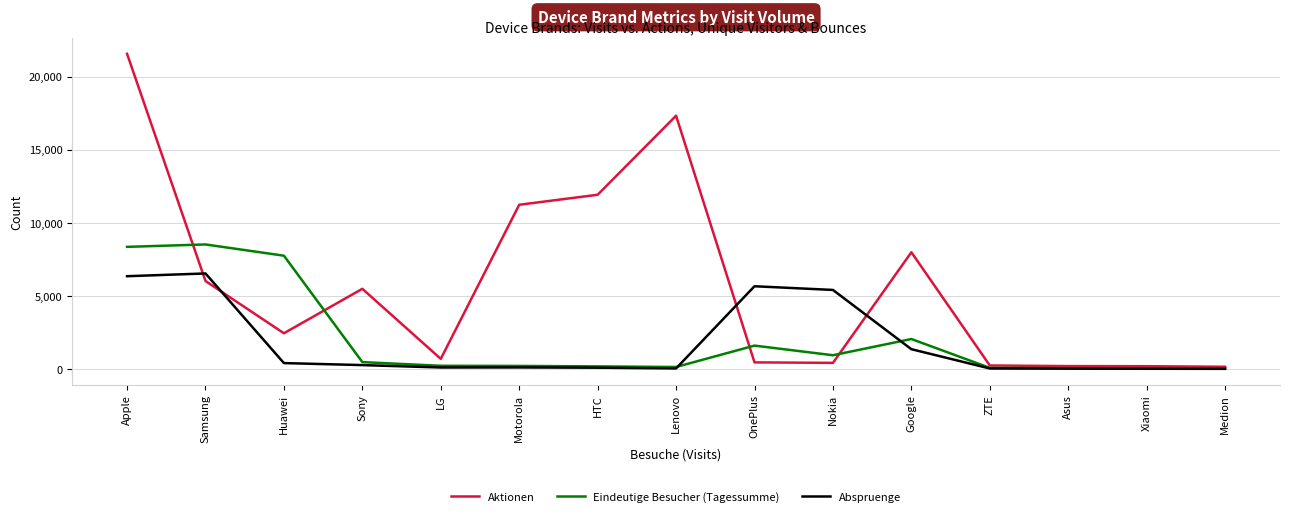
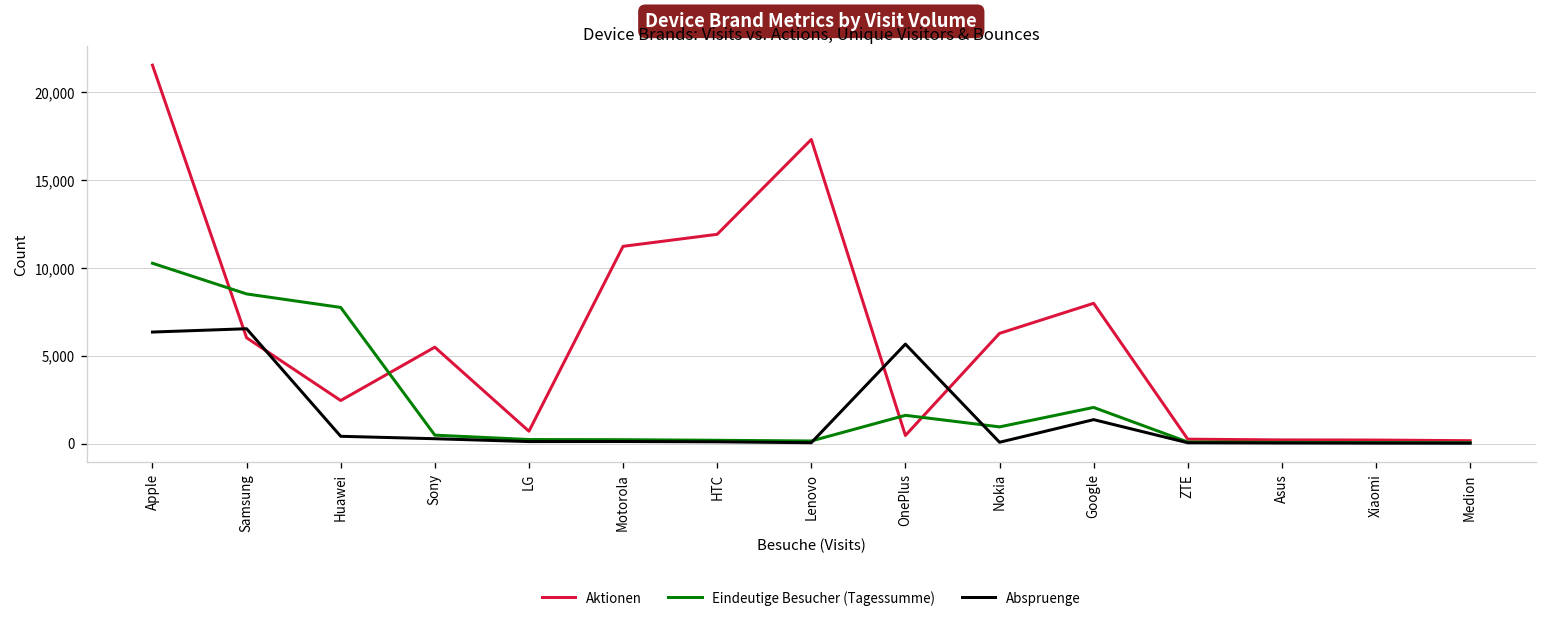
  {
    "Aktionen": {
      "Apple": "21,600",
      "Samsung": "6,000",
      "Huawei": "2,500",
      "Sony": "5,500",
      "LG": "700",
      "Motorola": "11,200",
      "HTC": "11,900",
      "Lenovo": "17,300",
      "OnePlus": "500",
-     "Nokia": "400",
+     "Nokia": "6,300",
      "Google": "8,000"
    },
    "Eindeutige Besucher (Tagessumme)": {
-     "Apple": "8,400",
+     "Apple": "10,300",
      "Samsung": "8,500",
      "Huawei": "7,800",
      "Sony": "500",
      "OnePlus": "1,600",
      "Nokia": "900",
      "Google": "2,100"
    },
    "Abspruenge": {
      "Apple": "6,400",
      "Samsung": "6,500",
      "Huawei": "400",
      "Sony": "300",
      "OnePlus": "5,700",
-     "Nokia": "5,400",
+     "Nokia": "100",
      "Google": "1,400"
    }
  }
